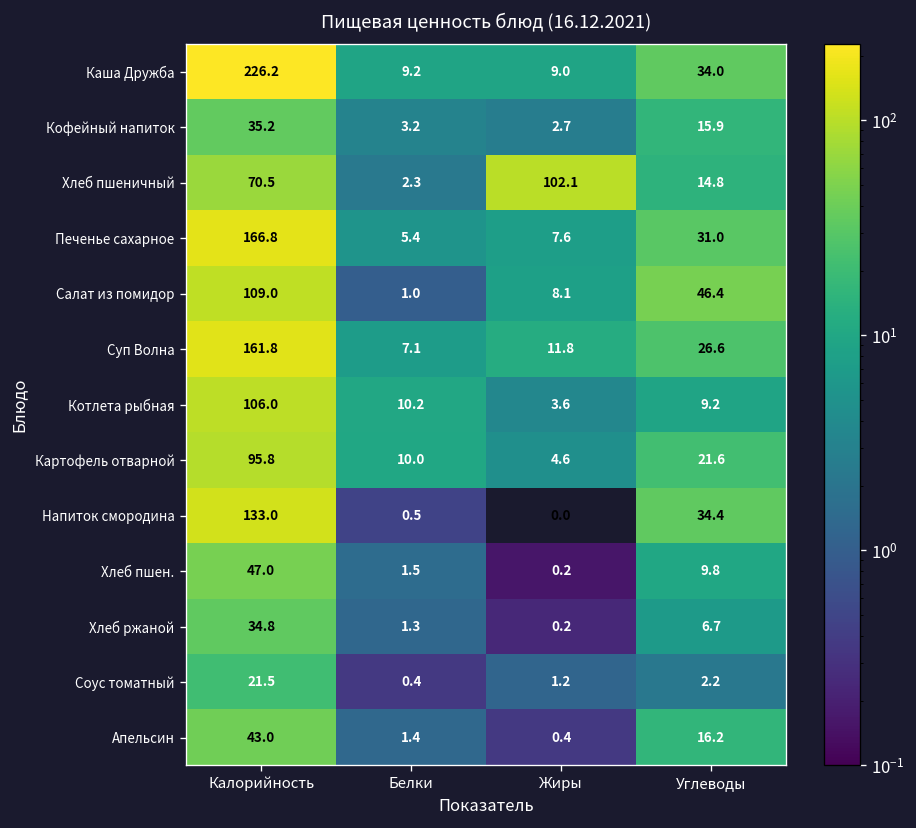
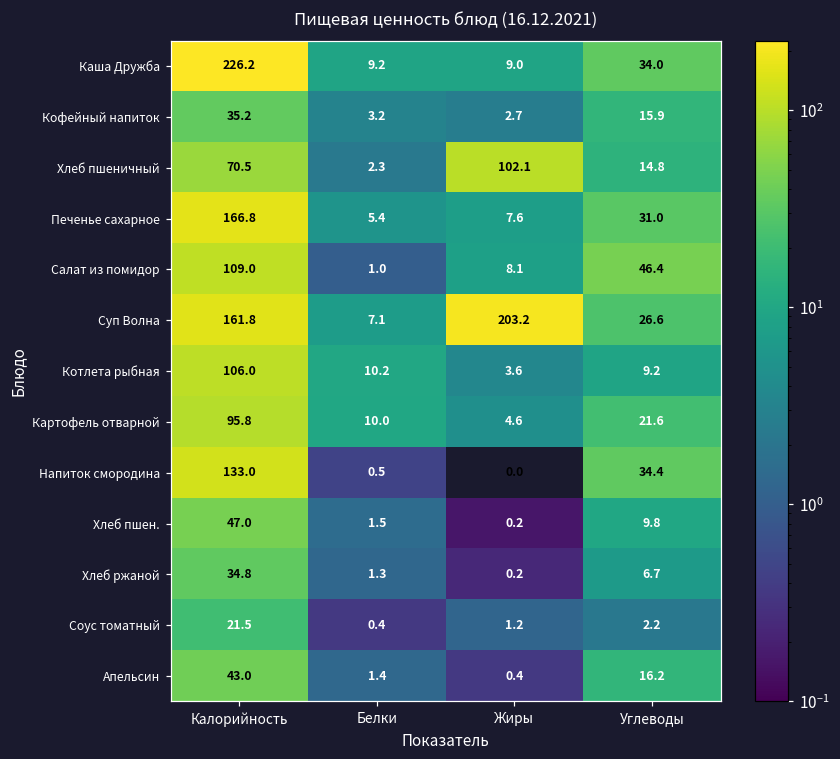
  {
    "Каша Дружба": {
      "Калорийность": 226.2,
      "Белки": 9.2,
      "Жиры": 9.0,
      "Углеводы": 34.0
    },
    "Кофейный напиток": {
      "Калорийность": 35.2,
      "Белки": 3.2,
      "Жиры": 2.7,
      "Углеводы": 15.9
    },
    "Хлеб пшеничный": {
      "Калорийность": 70.5,
      "Белки": 2.3,
      "Жиры": 102.1,
      "Углеводы": 14.8
    },
    "Печенье сахарное": {
      "Калорийность": 166.8,
      "Белки": 5.4,
      "Жиры": 7.6,
      "Углеводы": 31.0
    },
    "Салат из помидор": {
      "Калорийность": 109.0,
      "Белки": 1.0,
      "Жиры": 8.1,
      "Углеводы": 46.4
    },
    "Суп Волна": {
      "Калорийность": 161.8,
      "Белки": 7.1,
-     "Жиры": 11.8,
+     "Жиры": 203.2,
      "Углеводы": 26.6
    },
    "Котлета рыбная": {
      "Калорийность": 106.0,
      "Белки": 10.2,
      "Жиры": 3.6,
      "Углеводы": 9.2
    },
    "Картофель отварной": {
      "Калорийность": 95.8,
      "Белки": 10.0,
      "Жиры": 4.6,
      "Углеводы": 21.6
    },
    "Напиток смородина": {
      "Калорийность": 133.0,
      "Белки": 0.5,
      "Углеводы": 34.4
    },
    "Хлеб пшен.": {
      "Калорийность": 47.0,
      "Белки": 1.5,
      "Жиры": 0.2,
      "Углеводы": 9.8
    },
    "Хлеб ржаной": {
      "Калорийность": 34.8,
      "Белки": 1.3,
      "Жиры": 0.2,
      "Углеводы": 6.7
    },
    "Соус томатный": {
      "Калорийность": 21.5,
      "Белки": 0.4,
      "Жиры": 1.2,
      "Углеводы": 2.2
    },
    "Апельсин": {
      "Калорийность": 43.0,
      "Белки": 1.4,
      "Жиры": 0.4,
      "Углеводы": 16.2
    }
  }
